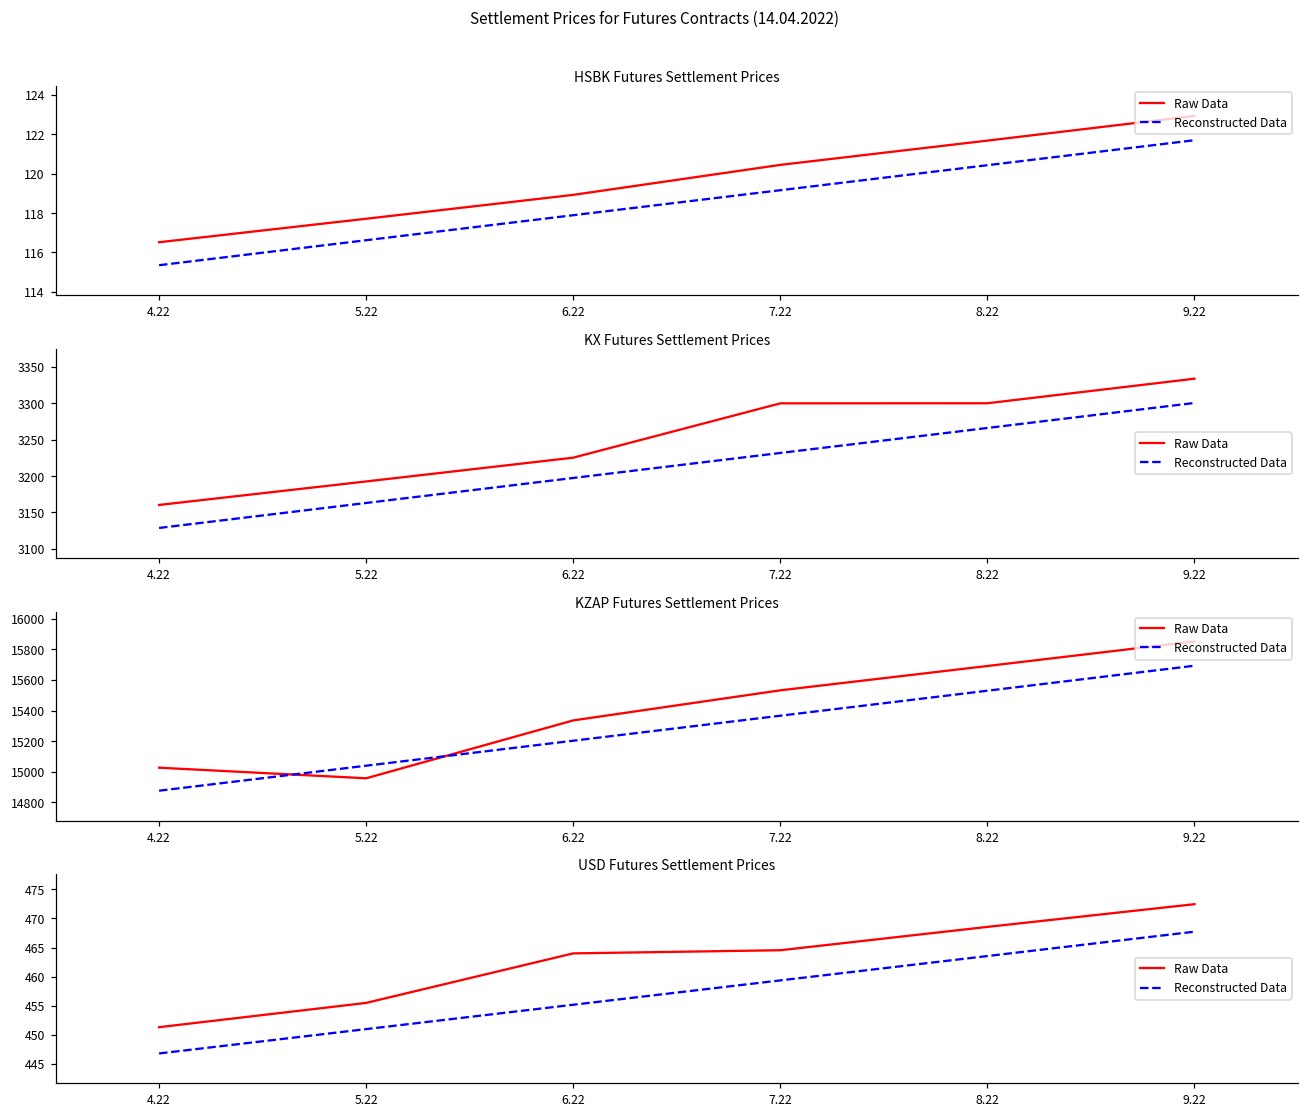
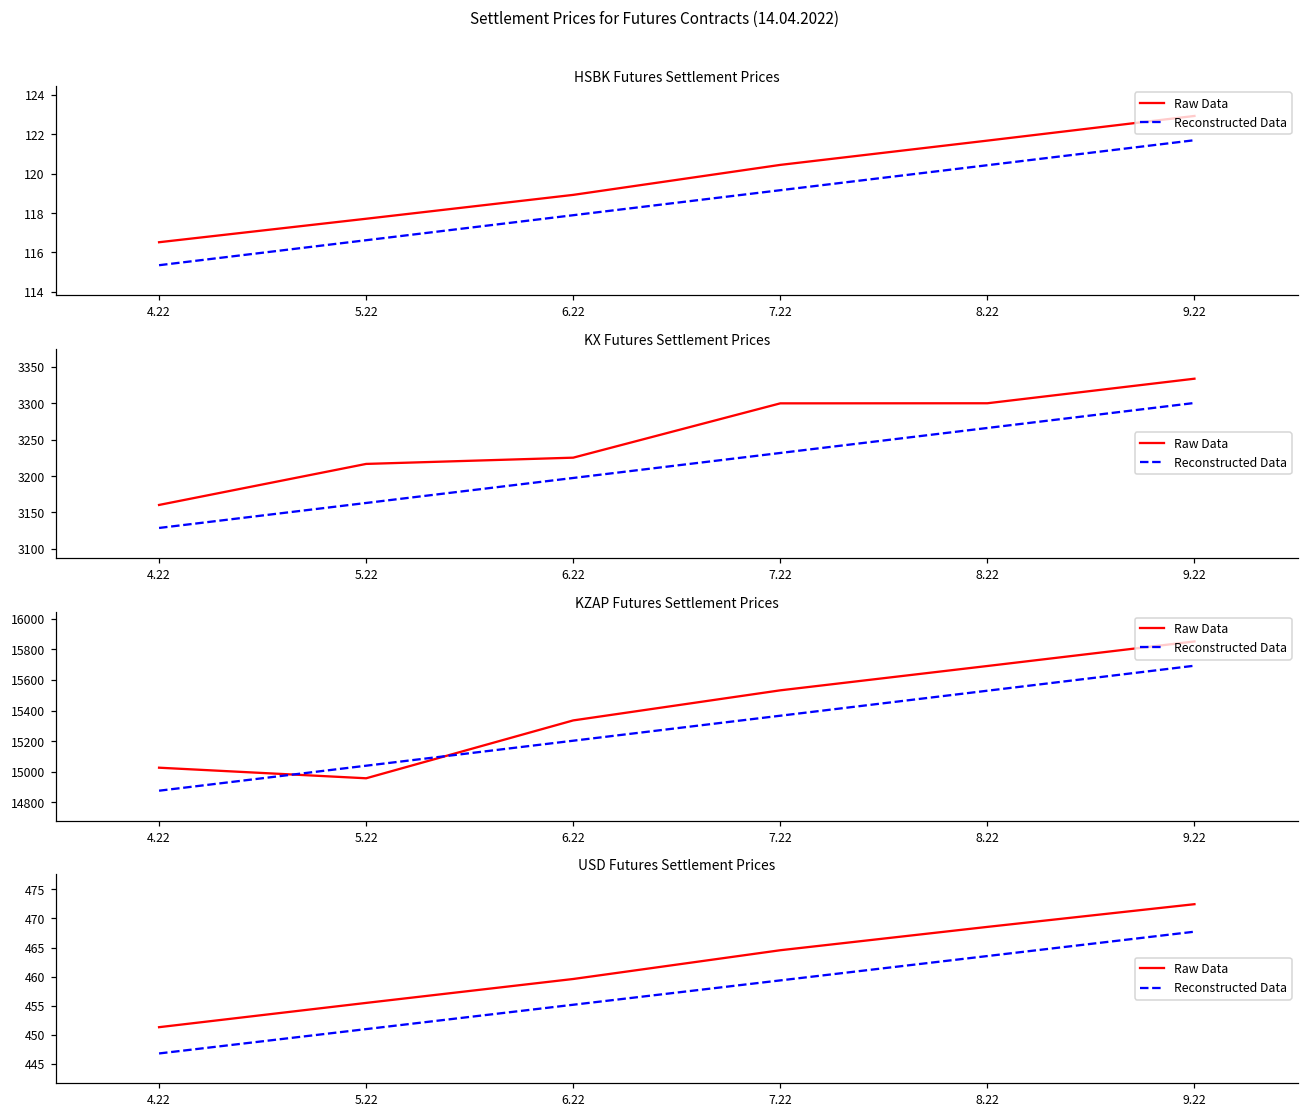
  {
    "HSBK Futures Settlement Prices": {
      "Raw Data": {
        "4.22": 116.5,
        "5.22": 117.7,
        "6.22": 118.9,
        "7.22": 120.4,
        "8.22": 121.7
      },
      "Reconstructed Data": {
        "4.22": 115.4,
        "5.22": 116.6,
        "6.22": 117.9,
        "7.22": 119.2,
        "8.22": 120.4,
        "9.22": 121.7
      }
    },
    "KX Futures Settlement Prices": {
      "Raw Data": {
        "4.22": 3160,
-       "5.22": 3190,
+       "5.22": 3220,
        "6.22": 3230,
        "7.22": 3300,
        "8.22": 3300,
        "9.22": 3330
      },
      "Reconstructed Data": {
        "4.22": 3130,
        "5.22": 3160,
        "6.22": 3200,
        "7.22": 3230,
        "8.22": 3270,
        "9.22": 3300
      }
    },
    "KZAP Futures Settlement Prices": {
      "Raw Data": {
        "4.22": 15030,
        "5.22": 14960,
        "6.22": 15340,
        "7.22": 15530,
        "8.22": 15690
      },
      "Reconstructed Data": {
        "4.22": 14880,
        "5.22": 15040,
        "6.22": 15200,
        "7.22": 15370,
        "8.22": 15530,
        "9.22": 15690
      }
    },
    "USD Futures Settlement Prices": {
      "Raw Data": {
        "4.22": 451,
        "5.22": 455,
-       "6.22": 464,
+       "6.22": 460,
        "7.22": 465,
        "8.22": 469,
        "9.22": 472
      },
      "Reconstructed Data": {
        "4.22": 447,
        "5.22": 451,
        "6.22": 455,
        "7.22": 459,
        "8.22": 464,
        "9.22": 468
      }
    }
  }
